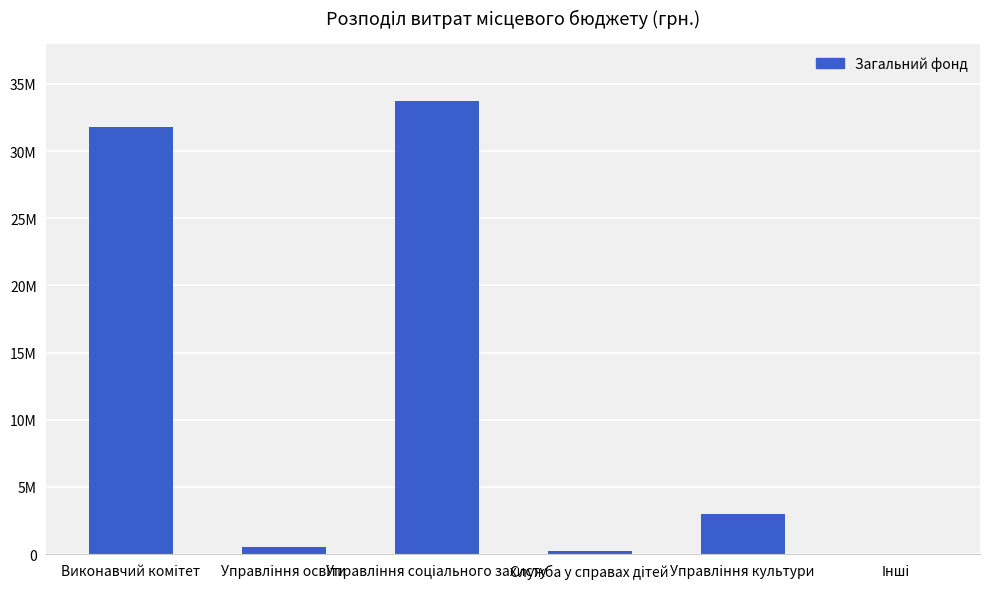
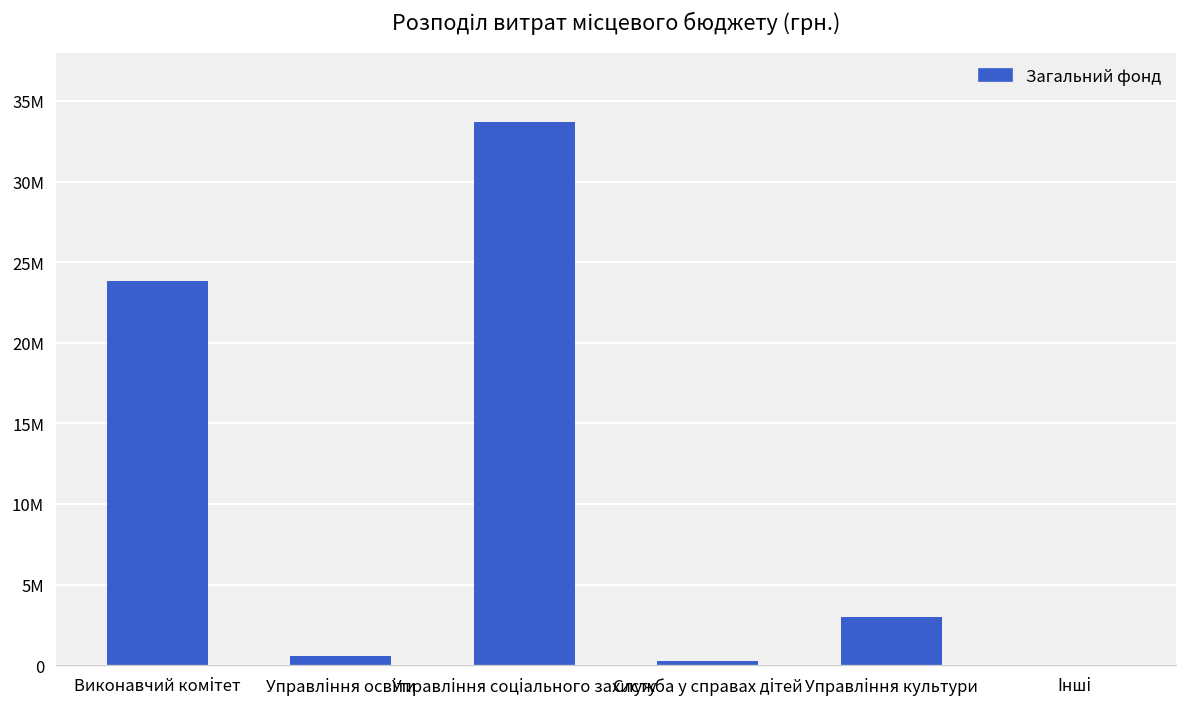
  {
-   "Виконавчий комітет": 31800000,
+   "Виконавчий комітет": 23900000,
    "Управління культури": 3000000,
    "Інші": 0
  }
